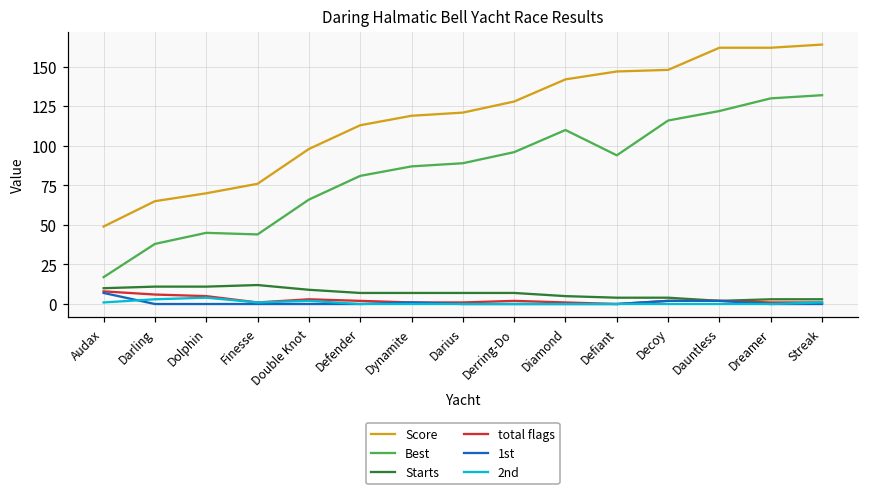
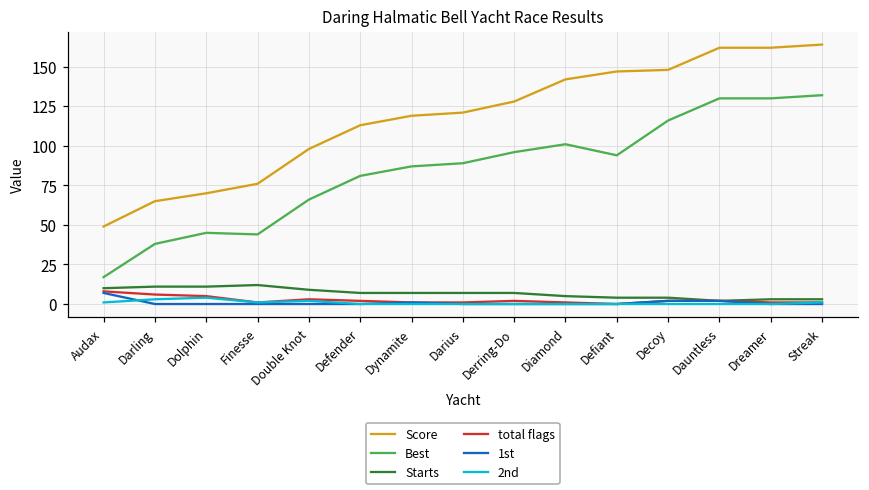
  {
    "Score": {
      "Audax": 49,
      "Darling": 65,
      "Dolphin": 70,
      "Finesse": 76,
      "Double Knot": 98,
      "Defender": 113,
      "Dynamite": 119,
      "Darius": 121,
      "Derring-Do": 128,
      "Diamond": 142,
      "Defiant": 147,
      "Decoy": 148,
      "Dauntless": 162,
      "Dreamer": 162,
      "Streak": 164
    },
    "Best": {
      "Audax": 17,
      "Darling": 38,
      "Dolphin": 45,
      "Finesse": 44,
      "Double Knot": 66,
      "Defender": 81,
      "Dynamite": 87,
      "Darius": 89,
      "Derring-Do": 96,
-     "Diamond": 110,
+     "Diamond": 101,
      "Defiant": 94,
      "Decoy": 116,
-     "Dauntless": 122,
+     "Dauntless": 130,
      "Dreamer": 130,
      "Streak": 132
    },
    "Starts": {
      "Audax": 10,
      "Darling": 11,
      "Dolphin": 11,
      "Finesse": 12,
      "Double Knot": 9,
      "Defender": 7,
      "Dynamite": 7,
      "Darius": 7,
      "Derring-Do": 7,
      "Diamond": 5,
      "Defiant": 4,
      "Decoy": 4,
      "Dreamer": 3,
      "Streak": 3
    },
    "total flags": {
      "Darling": 6,
      "Defender": 2,
      "Derring-Do": 2
    },
    "1st": {
      "Darling": 0,
      "Dolphin": 0,
      "Double Knot": 0
    },
    "2nd": {
      "Audax": 1,
      "Darling": 3,
      "Decoy": 0,
      "Dauntless": 0
    }
  }
